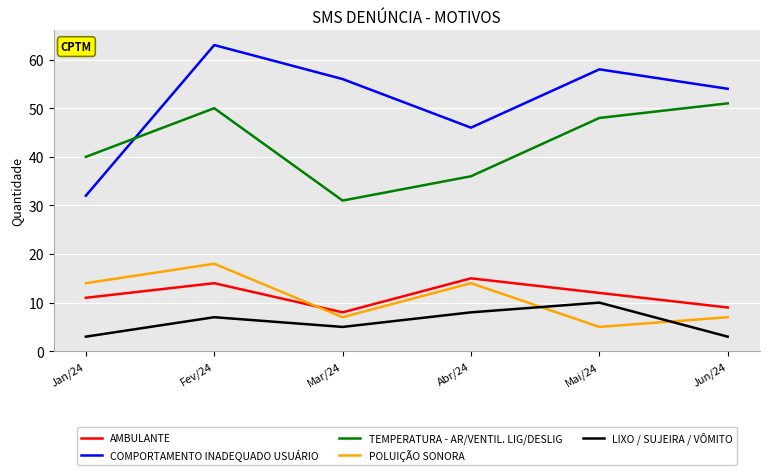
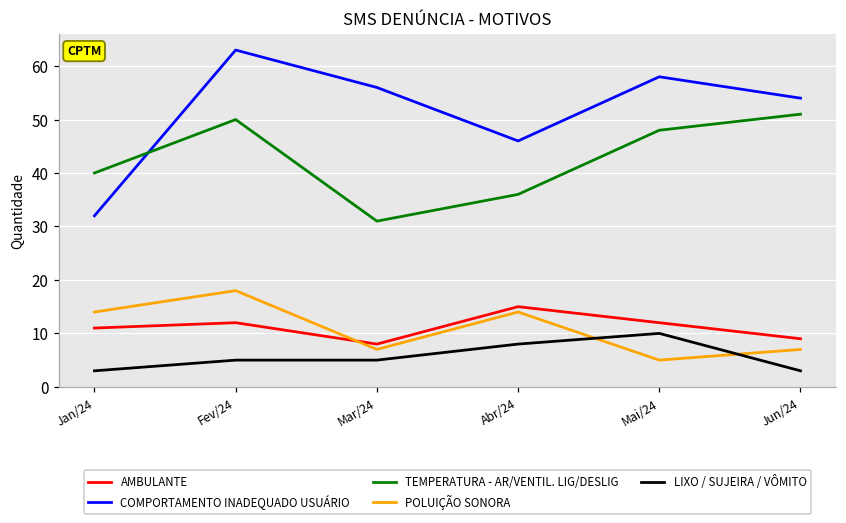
  {
    "AMBULANTE": {
      "Jan/24": 11,
-     "Fev/24": 14,
+     "Fev/24": 12,
      "Mar/24": 8,
      "Abr/24": 15,
      "Mai/24": 12,
      "Jun/24": 9
    },
    "COMPORTAMENTO INADEQUADO USUÁRIO": {
      "Jan/24": 32,
      "Fev/24": 63,
      "Mar/24": 56,
      "Abr/24": 46,
      "Mai/24": 58,
      "Jun/24": 54
    },
    "TEMPERATURA - AR/VENTIL. LIG/DESLIG": {
      "Jan/24": 40,
      "Fev/24": 50,
      "Mar/24": 31,
      "Abr/24": 36,
      "Mai/24": 48,
      "Jun/24": 51
    },
    "POLUIÇÃO SONORA": {
      "Jan/24": 14,
      "Fev/24": 18,
      "Mar/24": 7,
      "Abr/24": 14,
      "Mai/24": 5,
      "Jun/24": 7
    },
    "LIXO / SUJEIRA / VÔMITO": {
      "Jan/24": 3,
-     "Fev/24": 7,
+     "Fev/24": 5,
      "Mar/24": 5,
      "Abr/24": 8,
      "Mai/24": 10,
      "Jun/24": 3
    }
  }
